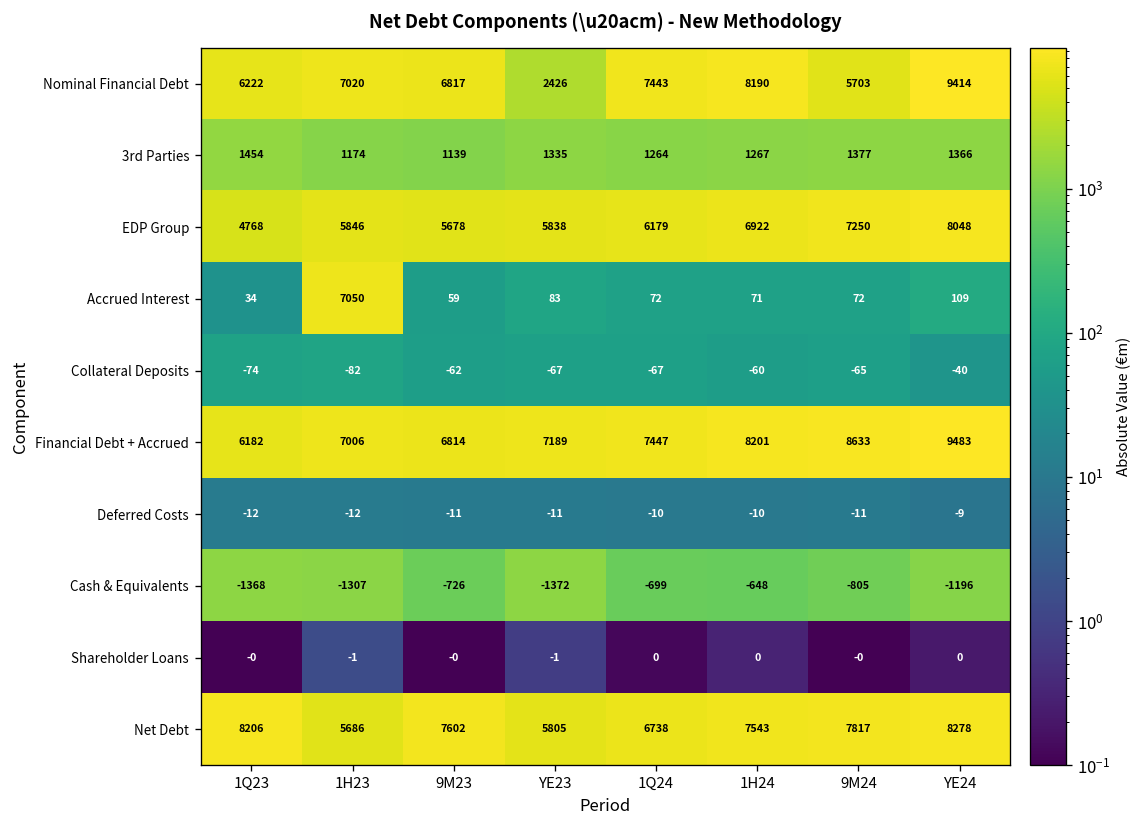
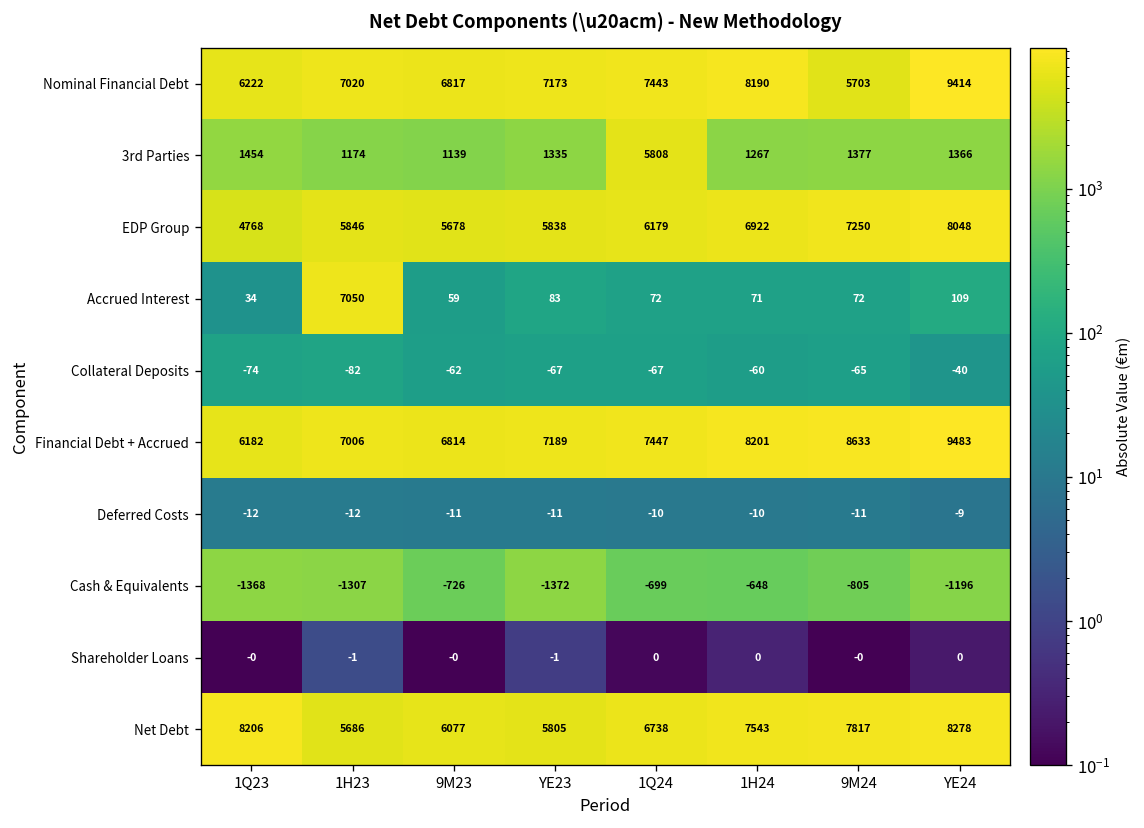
  {
    "Nominal Financial Debt": {
      "1Q23": 6222,
      "1H23": 7020,
      "9M23": 6817,
-     "YE23": 2426,
+     "YE23": 7173,
      "1Q24": 7443,
      "1H24": 8190,
      "9M24": 5703,
      "YE24": 9414
    },
    "3rd Parties": {
      "1Q23": 1454,
      "1H23": 1174,
      "9M23": 1139,
      "YE23": 1335,
-     "1Q24": 1264,
+     "1Q24": 5808,
      "1H24": 1267,
      "9M24": 1377,
      "YE24": 1366
    },
    "EDP Group": {
      "1Q23": 4768,
      "1H23": 5846,
      "9M23": 5678,
      "YE23": 5838,
      "1Q24": 6179,
      "1H24": 6922,
      "9M24": 7250,
      "YE24": 8048
    },
    "Accrued Interest": {
      "1Q23": 34,
      "1H23": 7050,
      "9M23": 59,
      "YE23": 83,
      "1Q24": 72,
      "1H24": 71,
      "9M24": 72,
      "YE24": 109
    },
    "Collateral Deposits": {
      "1Q23": -74,
      "1H23": -82,
      "9M23": -62,
      "YE23": -67,
      "1Q24": -67,
      "1H24": -60,
      "9M24": -65,
      "YE24": -40
    },
    "Financial Debt + Accrued": {
      "1Q23": 6182,
      "1H23": 7006,
      "9M23": 6814,
      "YE23": 7189,
      "1Q24": 7447,
      "1H24": 8201,
      "9M24": 8633,
      "YE24": 9483
    },
    "Deferred Costs": {
      "1Q23": -12,
      "1H23": -12,
      "9M23": -11,
      "YE23": -11,
      "1Q24": -10,
      "1H24": -10,
      "9M24": -11,
      "YE24": -9
    },
    "Cash & Equivalents": {
      "1Q23": -1368,
      "1H23": -1307,
      "9M23": -726,
      "YE23": -1372,
      "1Q24": -699,
      "1H24": -648,
      "9M24": -805,
      "YE24": -1196
    },
    "Shareholder Loans": {
      "1Q23": -0,
      "1H23": -1,
      "9M23": -0,
      "YE23": -1,
      "1Q24": 0,
      "1H24": 0,
      "9M24": -0,
      "YE24": 0
    },
    "Net Debt": {
      "1Q23": 8206,
      "1H23": 5686,
-     "9M23": 7602,
+     "9M23": 6077,
      "YE23": 5805,
      "1Q24": 6738,
      "1H24": 7543,
      "9M24": 7817,
      "YE24": 8278
    }
  }
